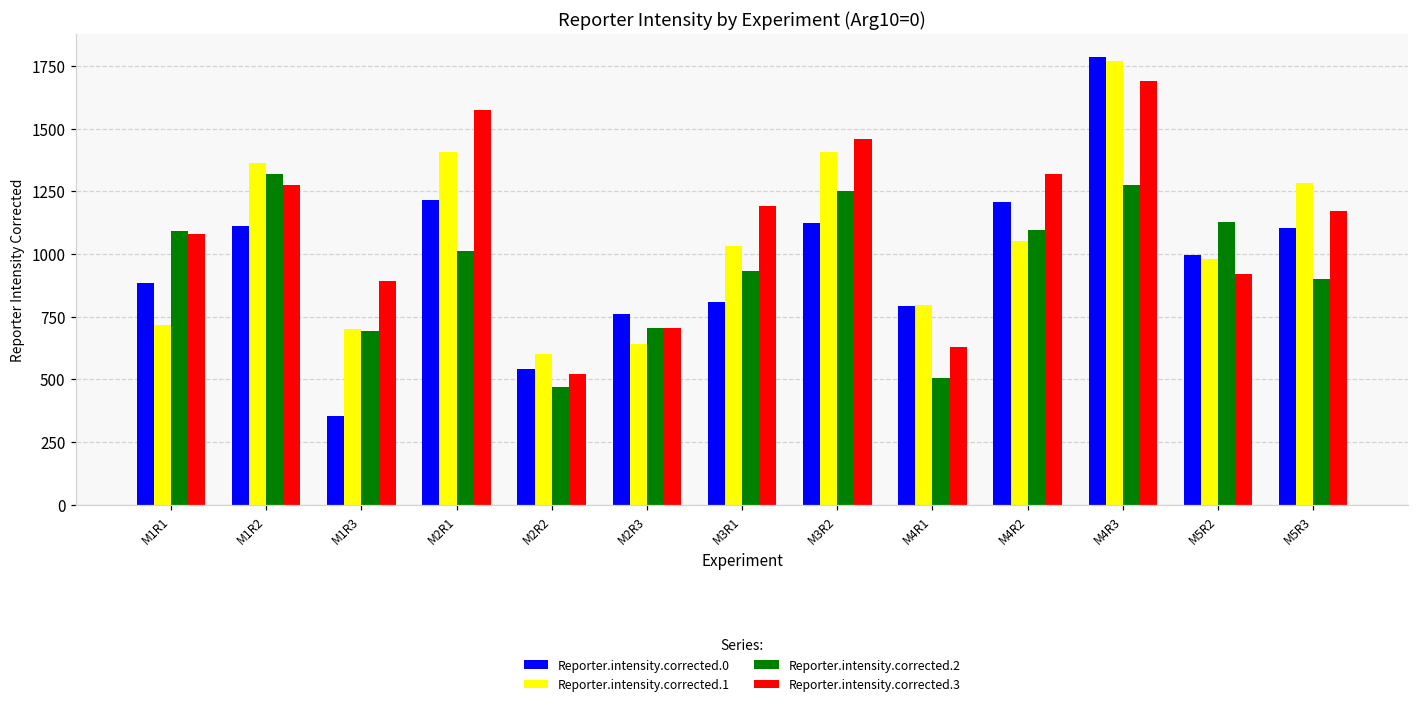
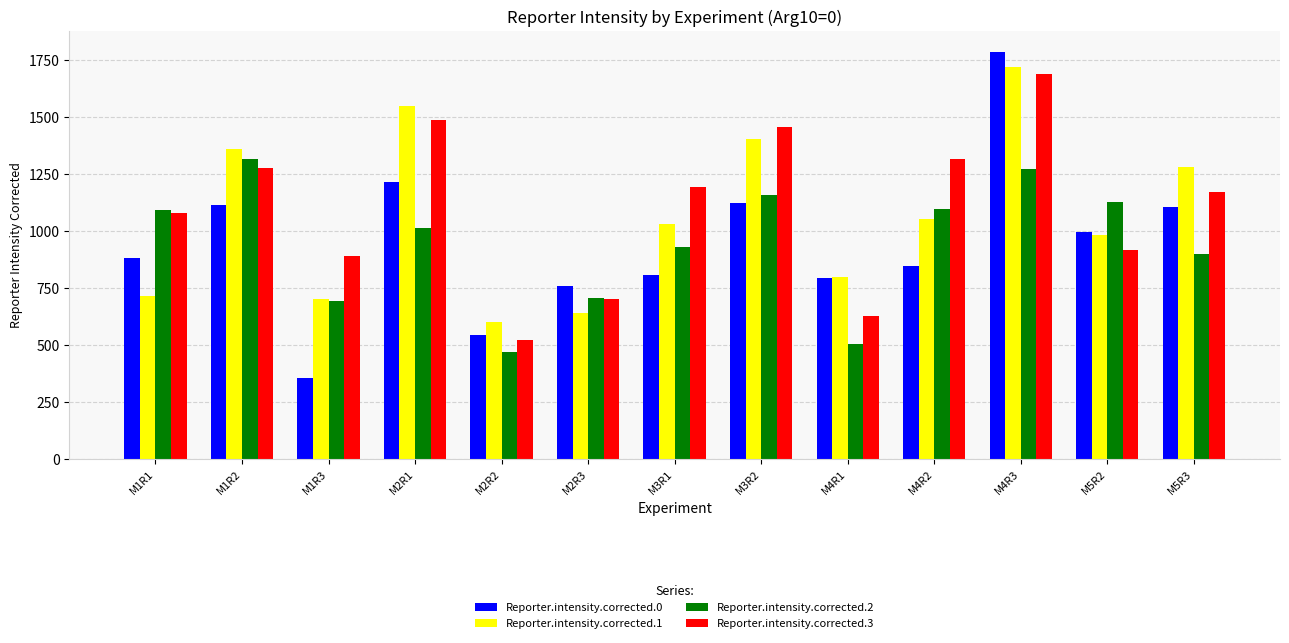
  {
    "Reporter.intensity.corrected.0": {
      "M1R1": 880,
      "M1R2": 1110,
      "M1R3": 350,
      "M2R1": 1210,
      "M2R2": 540,
      "M2R3": 760,
      "M3R1": 810,
      "M3R2": 1130,
      "M4R1": 790,
-     "M4R2": 1210,
+     "M4R2": 850,
      "M4R3": 1790,
      "M5R2": 1000,
      "M5R3": 1100
    },
    "Reporter.intensity.corrected.1": {
      "M1R1": 720,
      "M1R2": 1360,
      "M1R3": 700,
-     "M2R1": 1410,
+     "M2R1": 1550,
      "M2R2": 600,
      "M2R3": 640,
      "M3R1": 1030,
      "M3R2": 1410,
      "M4R1": 800,
      "M4R2": 1050,
-     "M4R3": 1770,
+     "M4R3": 1720,
      "M5R2": 980,
      "M5R3": 1280
    },
    "Reporter.intensity.corrected.2": {
      "M1R1": 1090,
      "M1R2": 1320,
      "M1R3": 690,
      "M2R1": 1010,
      "M2R2": 470,
      "M2R3": 710,
      "M3R1": 930,
-     "M3R2": 1250,
+     "M3R2": 1160,
      "M4R1": 500,
      "M4R2": 1100,
      "M4R3": 1270,
      "M5R2": 1130,
      "M5R3": 900
    },
    "Reporter.intensity.corrected.3": {
      "M1R1": 1080,
      "M1R2": 1280,
      "M1R3": 890,
-     "M2R1": 1570,
+     "M2R1": 1490,
      "M2R2": 520,
      "M2R3": 700,
      "M3R1": 1190,
      "M3R2": 1460,
      "M4R1": 630,
      "M4R2": 1320,
      "M4R3": 1690,
      "M5R2": 920,
      "M5R3": 1170
    }
  }
